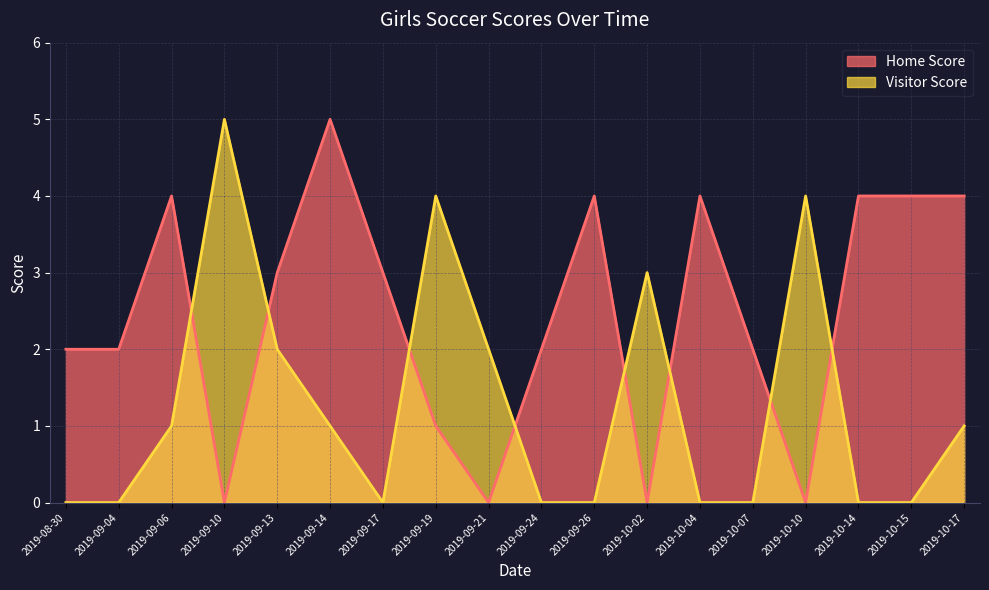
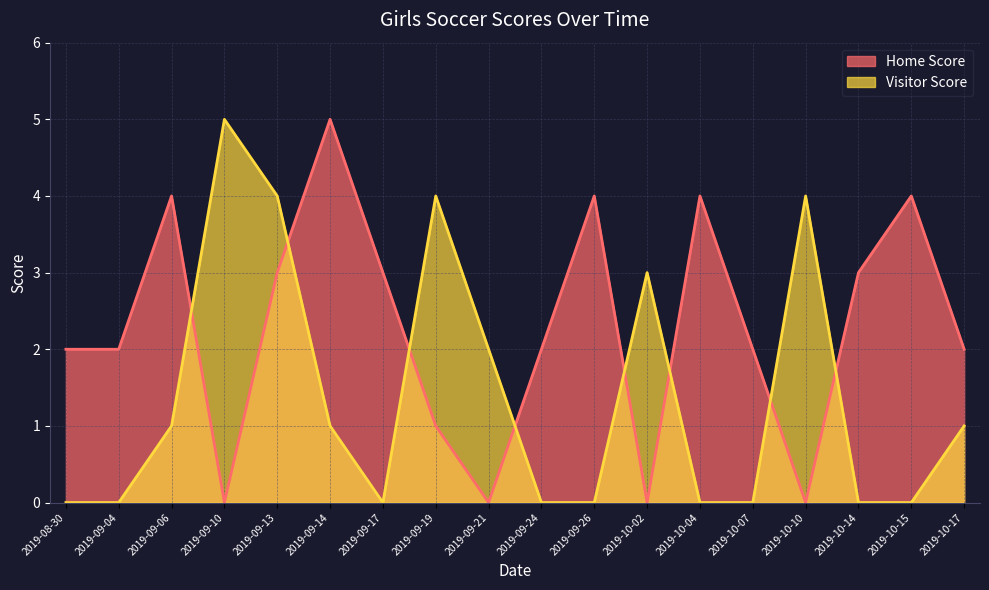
  {
    "Home Score": {
      "2019-08-30": 2,
      "2019-09-04": 2,
      "2019-09-06": 4,
      "2019-09-10": 0,
      "2019-09-13": 3,
      "2019-09-14": 5,
      "2019-09-17": 3,
      "2019-09-19": 1,
      "2019-09-21": 0,
      "2019-09-24": 2,
      "2019-09-26": 4,
      "2019-10-02": 0,
      "2019-10-04": 4,
      "2019-10-07": 2,
      "2019-10-10": 0,
-     "2019-10-14": 4,
+     "2019-10-14": 3,
      "2019-10-15": 4,
-     "2019-10-17": 4
+     "2019-10-17": 2
    },
    "Visitor Score": {
      "2019-08-30": 0,
      "2019-09-04": 0,
      "2019-09-06": 1,
      "2019-09-10": 5,
-     "2019-09-13": 2,
+     "2019-09-13": 4,
      "2019-09-14": 1,
      "2019-09-17": 0,
      "2019-09-19": 4,
      "2019-09-21": 2,
      "2019-09-24": 0,
      "2019-09-26": 0,
      "2019-10-02": 3,
      "2019-10-04": 0,
      "2019-10-07": 0,
      "2019-10-10": 4,
      "2019-10-14": 0,
      "2019-10-15": 0,
      "2019-10-17": 1
    }
  }
